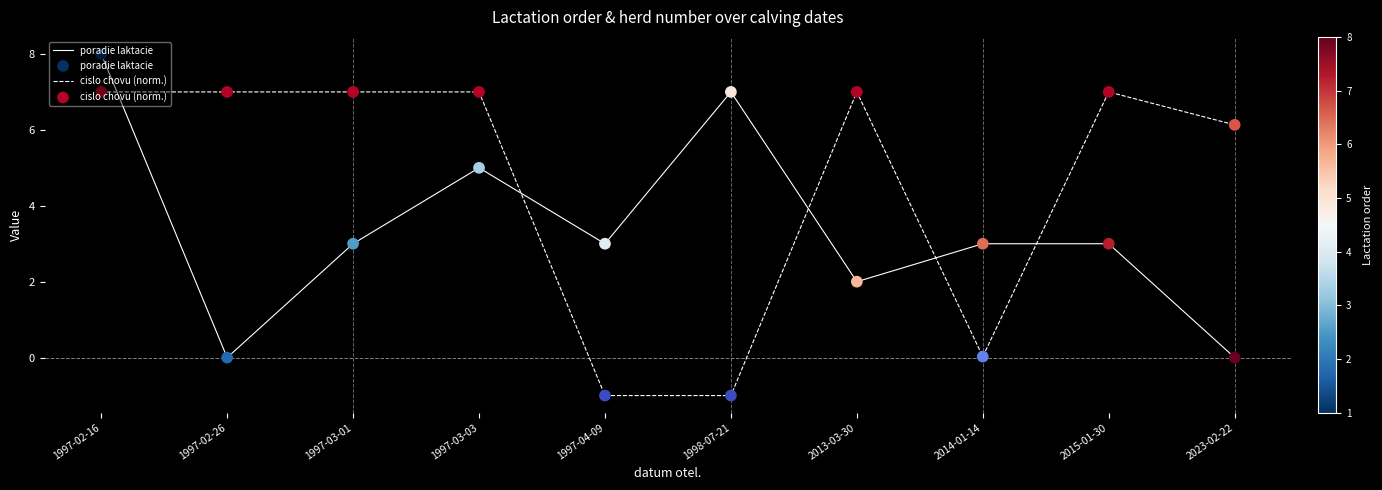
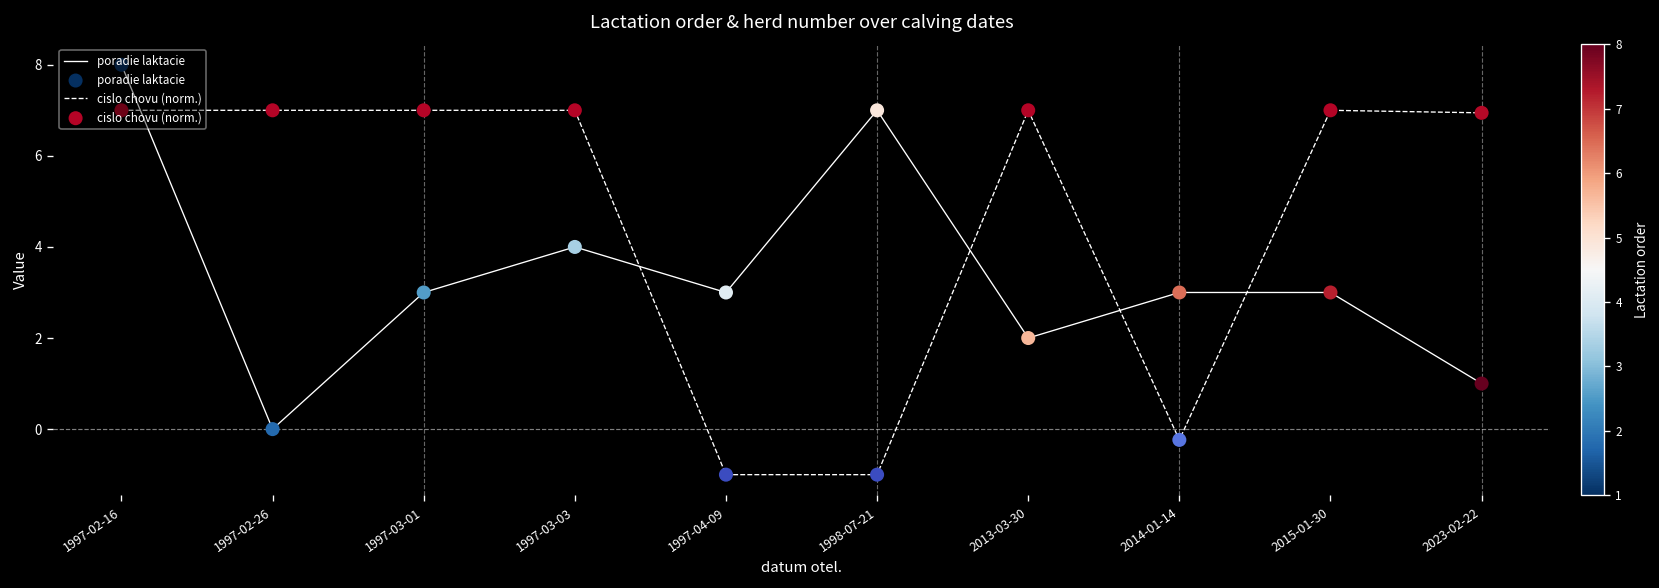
  {
    "poradie laktacie": {
      "1997-02-26": 0,
      "1997-03-01": 3,
-     "1997-03-03": 5,
+     "1997-03-03": 4,
      "1997-04-09": 3,
      "1998-07-21": 7,
      "2013-03-30": 2,
      "2014-01-14": 3,
      "2015-01-30": 3,
-     "2023-02-22": 0
+     "2023-02-22": 1
    },
    "cislo chovu (norm.)": {
      "1997-02-26": 7.0,
      "1997-03-01": 7.0,
      "1997-03-03": 7.0,
      "1997-04-09": -1.0,
      "1998-07-21": -1.0,
      "2013-03-30": 7.0,
-     "2014-01-14": 0.0,
+     "2014-01-14": -0.2,
      "2015-01-30": 7.0,
-     "2023-02-22": 6.1
+     "2023-02-22": 6.9
    }
  }
